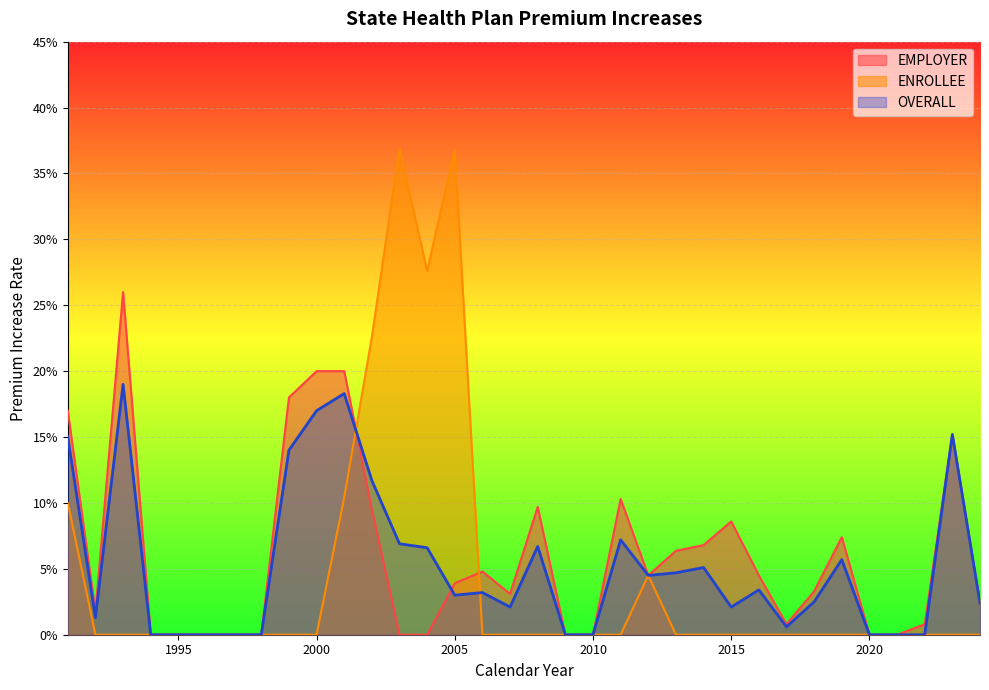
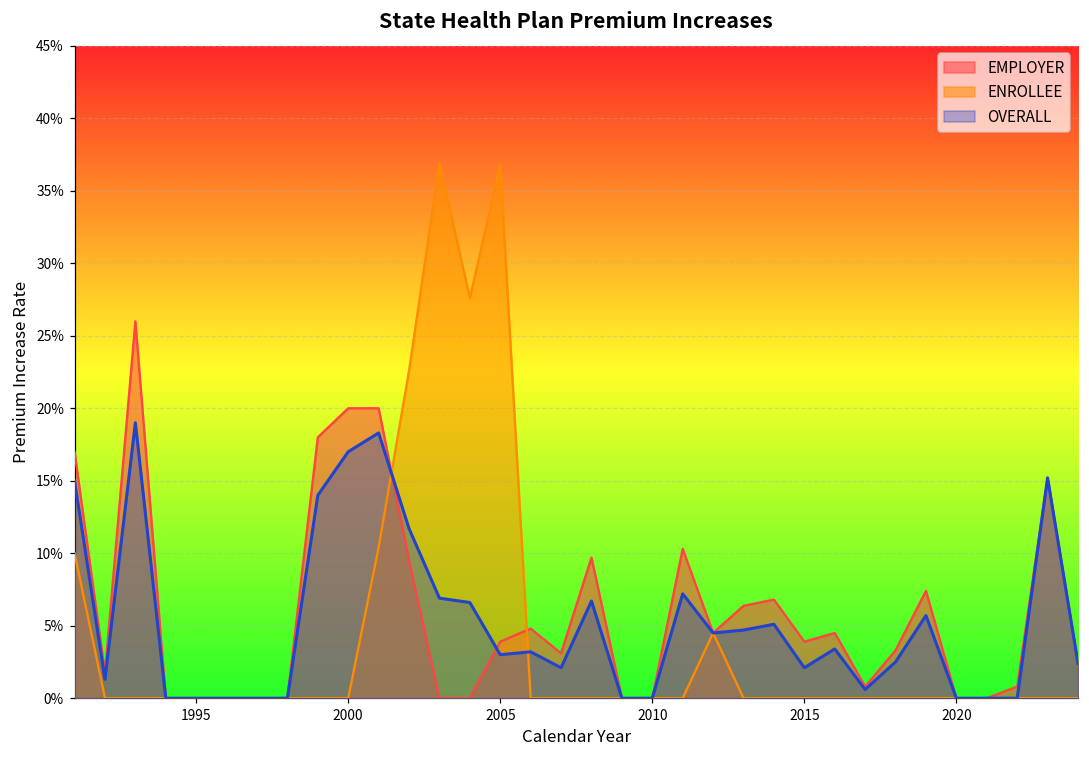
  {
    "EMPLOYER": {
      "2000": "20.0%",
      "2005": "3.9%",
-     "2015": "8.6%"
+     "2015": "3.9%"
    },
    "ENROLLEE": {
      "2000": "0.0%",
      "2005": "36.8%",
      "2015": "0.0%"
    },
    "OVERALL": {
      "2000": "17.0%",
      "2005": "3.0%",
      "2015": "2.1%"
    }
  }
